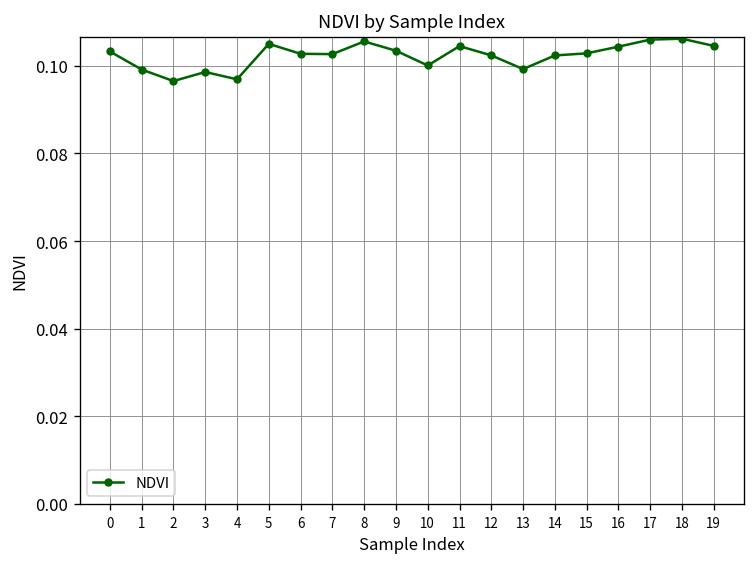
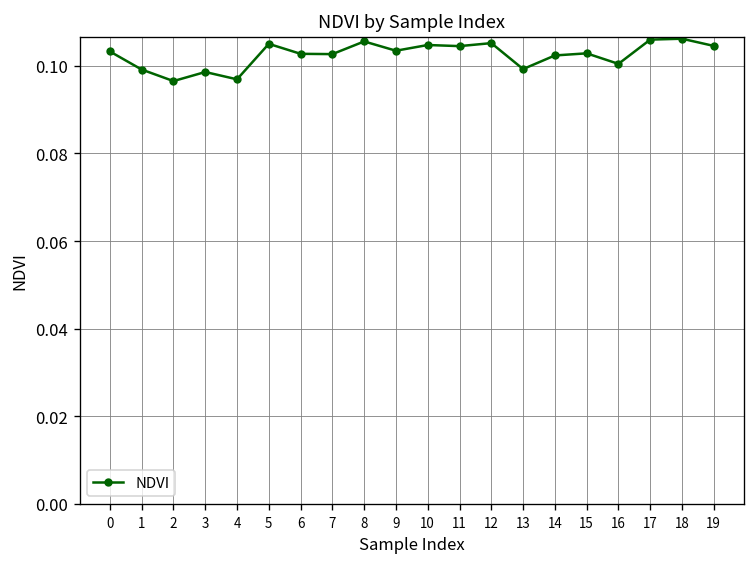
  {
    "0": 0.103,
    "1": 0.099,
    "2": 0.097,
    "3": 0.099,
    "4": 0.097,
    "5": 0.105,
    "6": 0.103,
    "7": 0.103,
    "8": 0.106,
    "9": 0.103,
-   "10": 0.100,
+   "10": 0.105,
    "11": 0.104,
-   "12": 0.102,
+   "12": 0.105,
    "13": 0.099,
    "14": 0.102,
    "15": 0.103,
-   "16": 0.104,
+   "16": 0.100,
    "17": 0.106,
    "18": 0.106,
    "19": 0.105
  }
